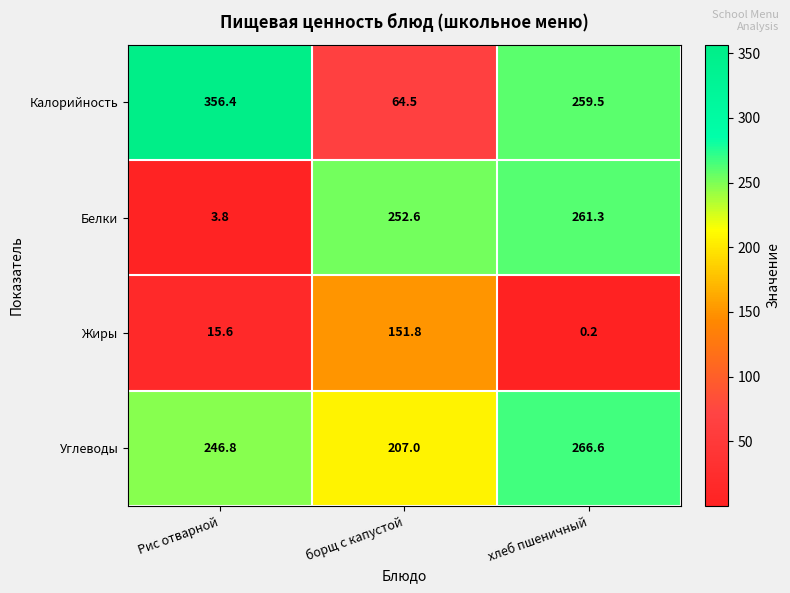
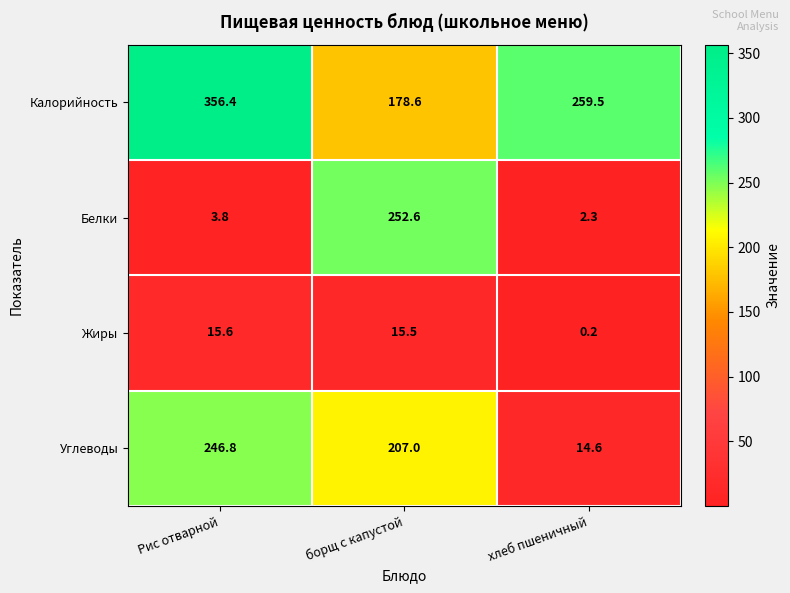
  {
    "Калорийность": {
      "Рис отварной": 356.4,
-     "борщ с капустой": 64.5,
+     "борщ с капустой": 178.6,
      "хлеб пшеничный": 259.5
    },
    "Белки": {
      "Рис отварной": 3.8,
      "борщ с капустой": 252.6,
-     "хлеб пшеничный": 261.3
+     "хлеб пшеничный": 2.3
    },
    "Жиры": {
      "Рис отварной": 15.6,
-     "борщ с капустой": 151.8,
+     "борщ с капустой": 15.5,
      "хлеб пшеничный": 0.2
    },
    "Углеводы": {
      "Рис отварной": 246.8,
      "борщ с капустой": 207.0,
-     "хлеб пшеничный": 266.6
+     "хлеб пшеничный": 14.6
    }
  }
